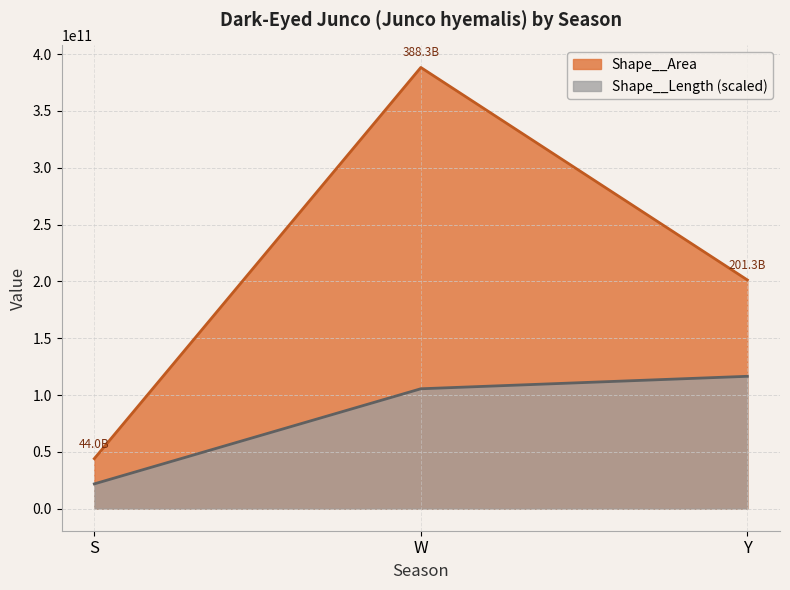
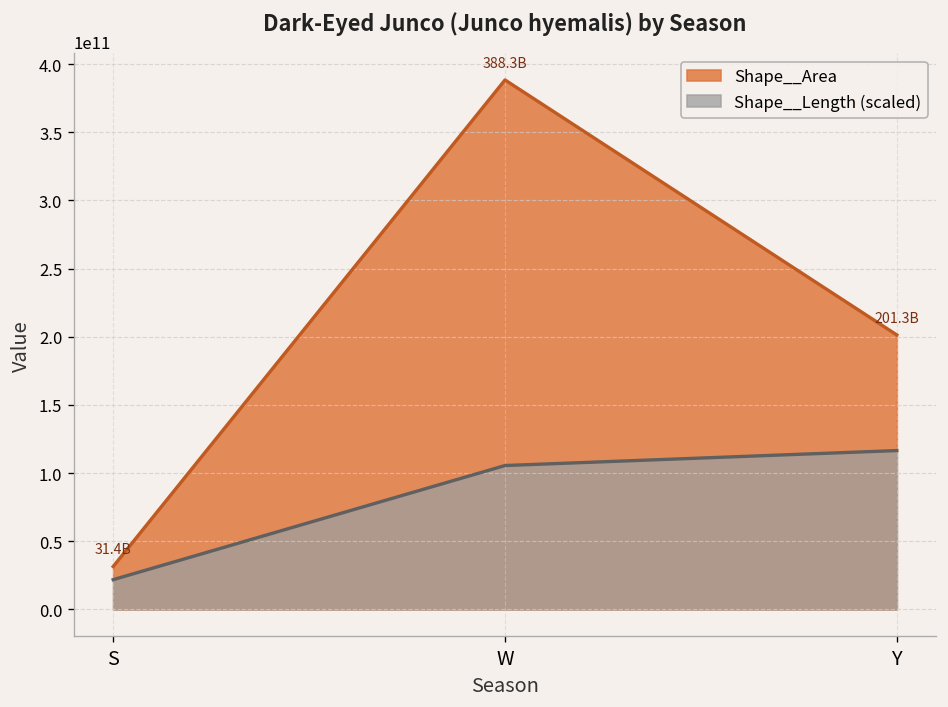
  {
    "Shape__Area": {
-     "S": "44.0B",
+     "S": "31.4B",
      "W": "388.3B",
      "Y": "201.3B"
    },
    "Shape__Length (scaled)": {
      "S": "22000000000",
      "W": "106000000000",
      "Y": "116000000000"
    }
  }
